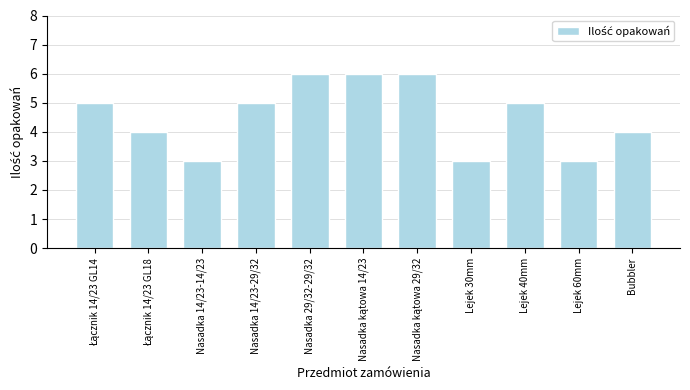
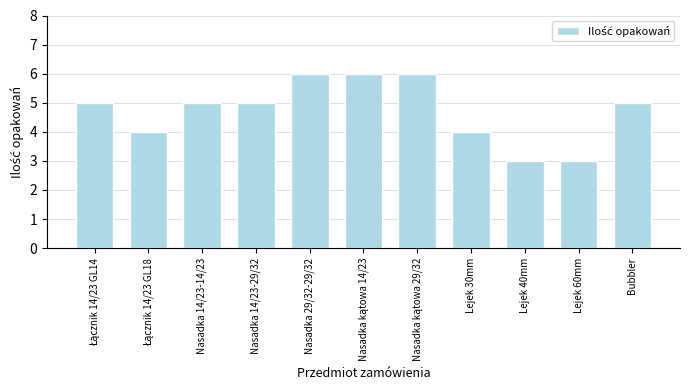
  {
    "Łącznik 14/23 GL14": 5,
    "Łącznik 14/23 GL18": 4,
-   "Nasadka 14/23-14/23": 3,
+   "Nasadka 14/23-14/23": 5,
    "Nasadka 14/23-29/32": 5,
    "Nasadka 29/32-29/32": 6,
    "Nasadka kątowa 14/23": 6,
    "Nasadka kątowa 29/32": 6,
-   "Lejek 30mm": 3,
-   "Lejek 40mm": 5,
+   "Lejek 30mm": 4,
+   "Lejek 40mm": 3,
    "Lejek 60mm": 3,
-   "Bubbler": 4
+   "Bubbler": 5
  }
